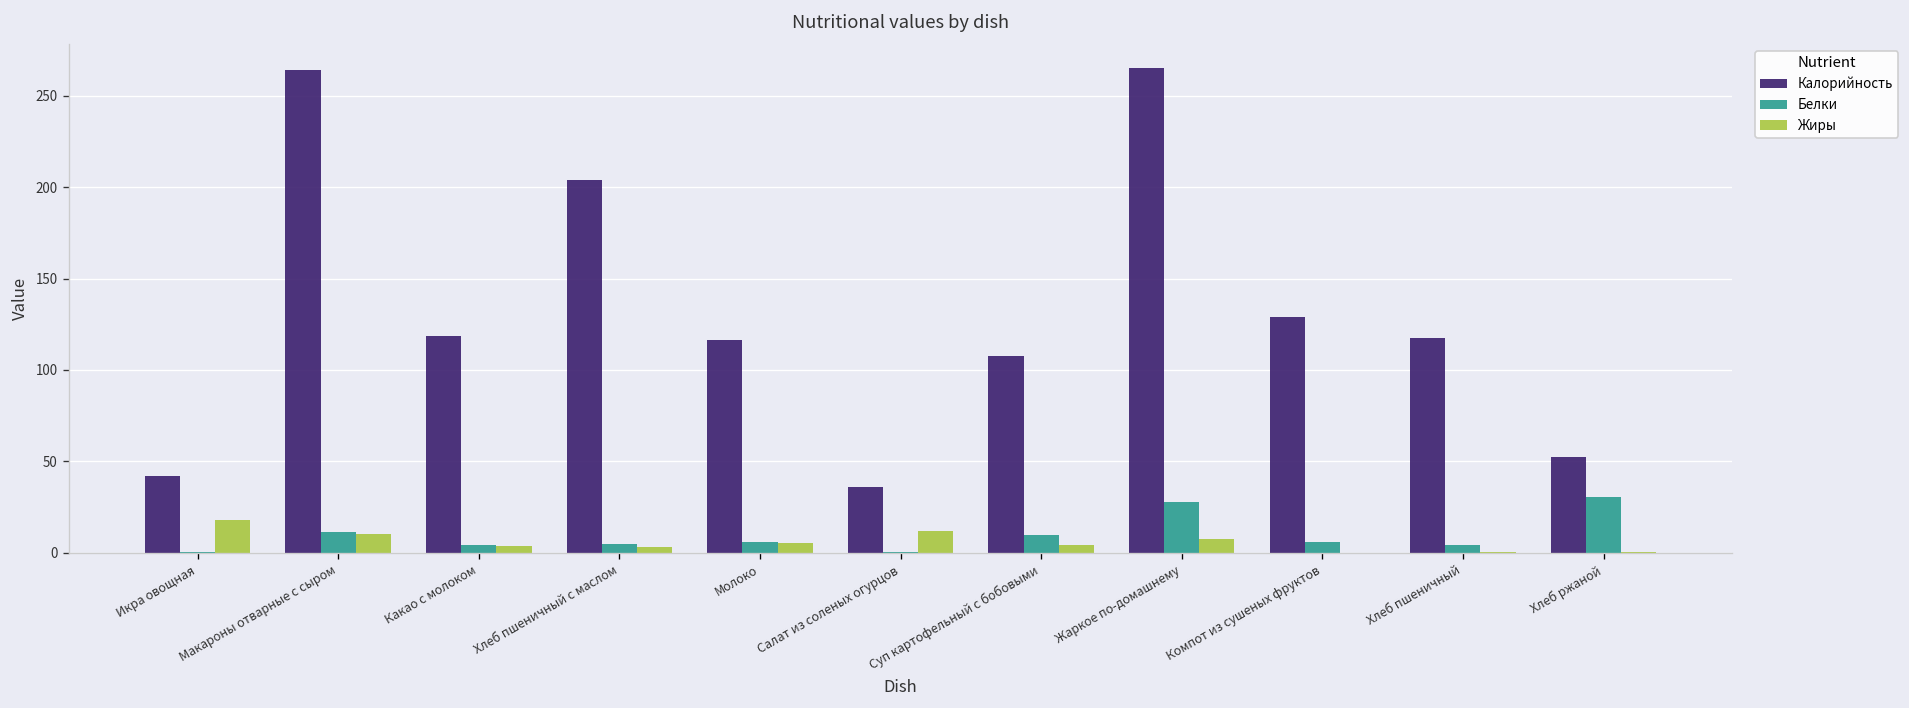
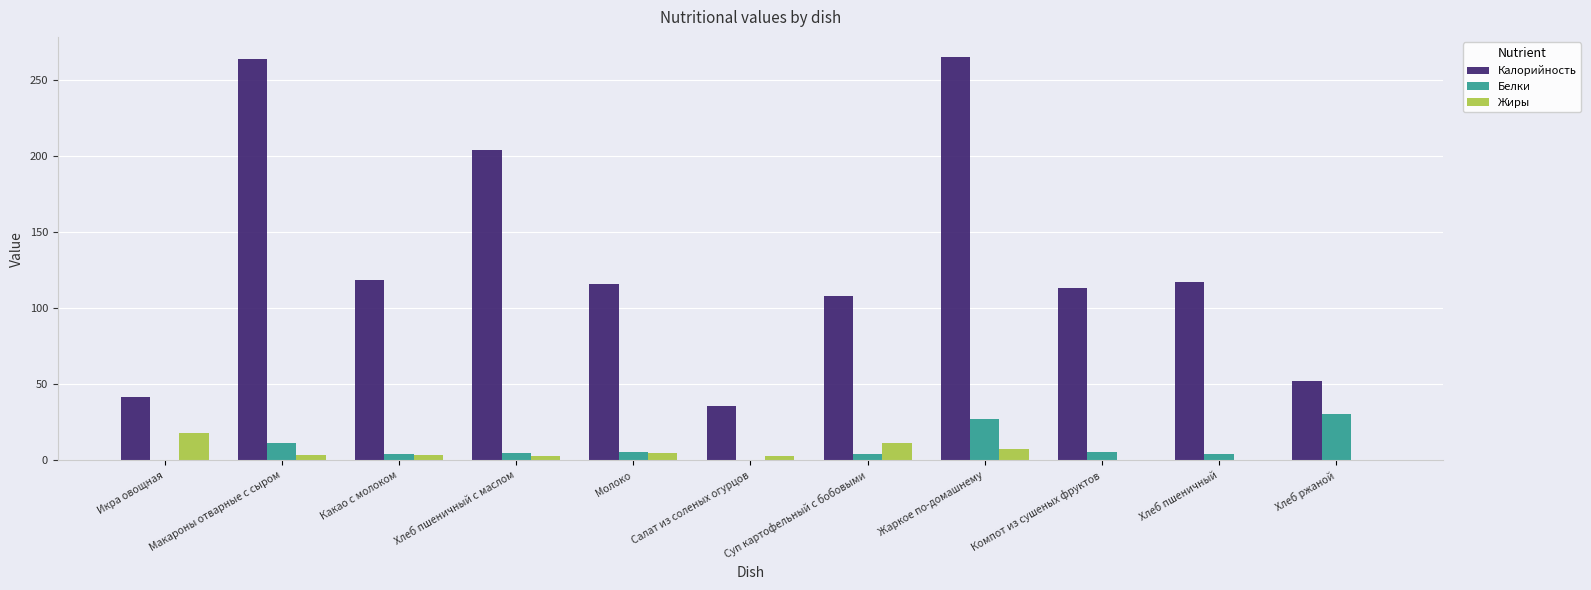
  {
    "Калорийность": {
      "Икра овощная": 42,
      "Макароны отварные с сыром": 264,
      "Какао с молоком": 119,
      "Хлеб пшеничный с маслом": 204,
      "Молоко": 116,
      "Салат из соленых огурцов": 36,
      "Суп картофельный с бобовыми": 108,
      "Жаркое по-домашнему": 265,
-     "Компот из сушеных фруктов": 129,
+     "Компот из сушеных фруктов": 113,
      "Хлеб пшеничный": 118,
      "Хлеб ржаной": 52
    },
    "Белки": {
      "Макароны отварные с сыром": 11,
      "Какао с молоком": 4,
      "Хлеб пшеничный с маслом": 5,
      "Молоко": 6,
-     "Суп картофельный с бобовыми": 10,
+     "Суп картофельный с бобовыми": 4,
      "Жаркое по-домашнему": 28,
      "Компот из сушеных фруктов": 6,
      "Хлеб пшеничный": 4,
      "Хлеб ржаной": 31
    },
    "Жиры": {
      "Икра овощная": 18,
-     "Макароны отварные с сыром": 10,
+     "Макароны отварные с сыром": 4,
      "Какао с молоком": 4,
      "Хлеб пшеничный с маслом": 3,
      "Молоко": 5,
-     "Салат из соленых огурцов": 12,
-     "Суп картофельный с бобовыми": 4,
+     "Салат из соленых огурцов": 3,
+     "Суп картофельный с бобовыми": 11,
      "Жаркое по-домашнему": 7,
      "Компот из сушеных фруктов": 0
    }
  }
